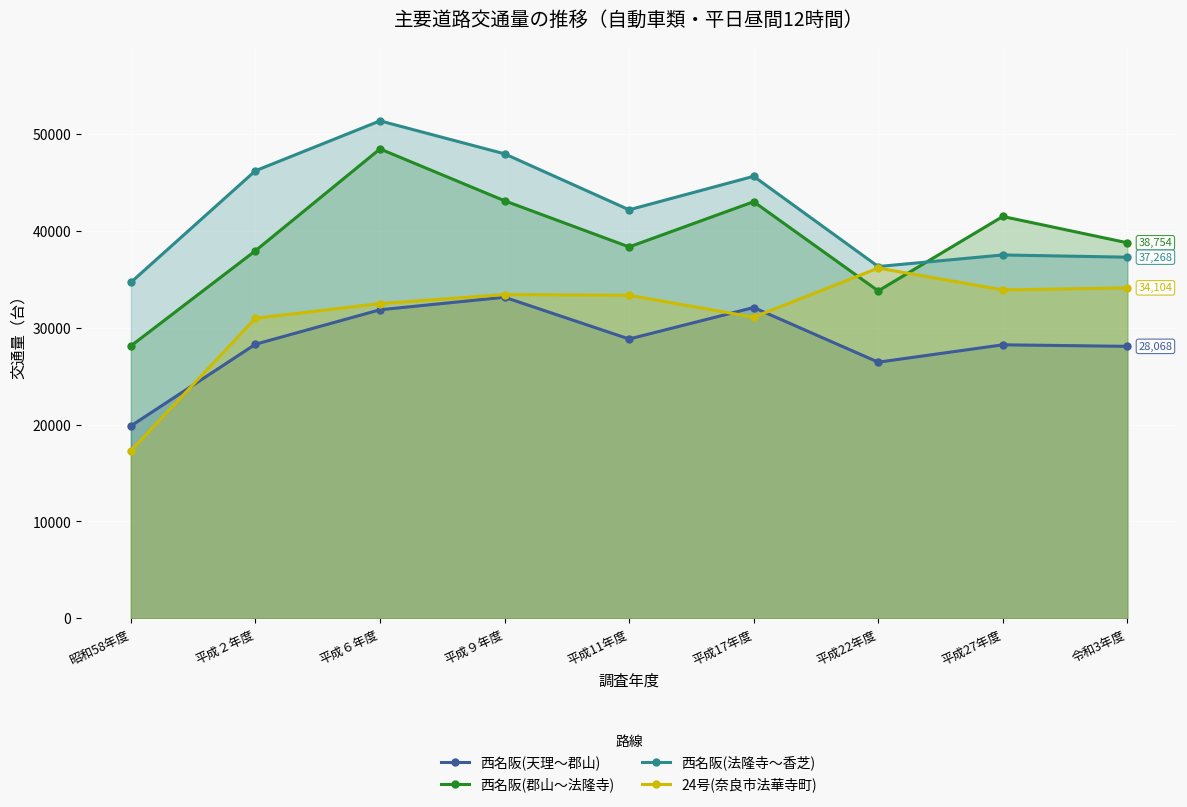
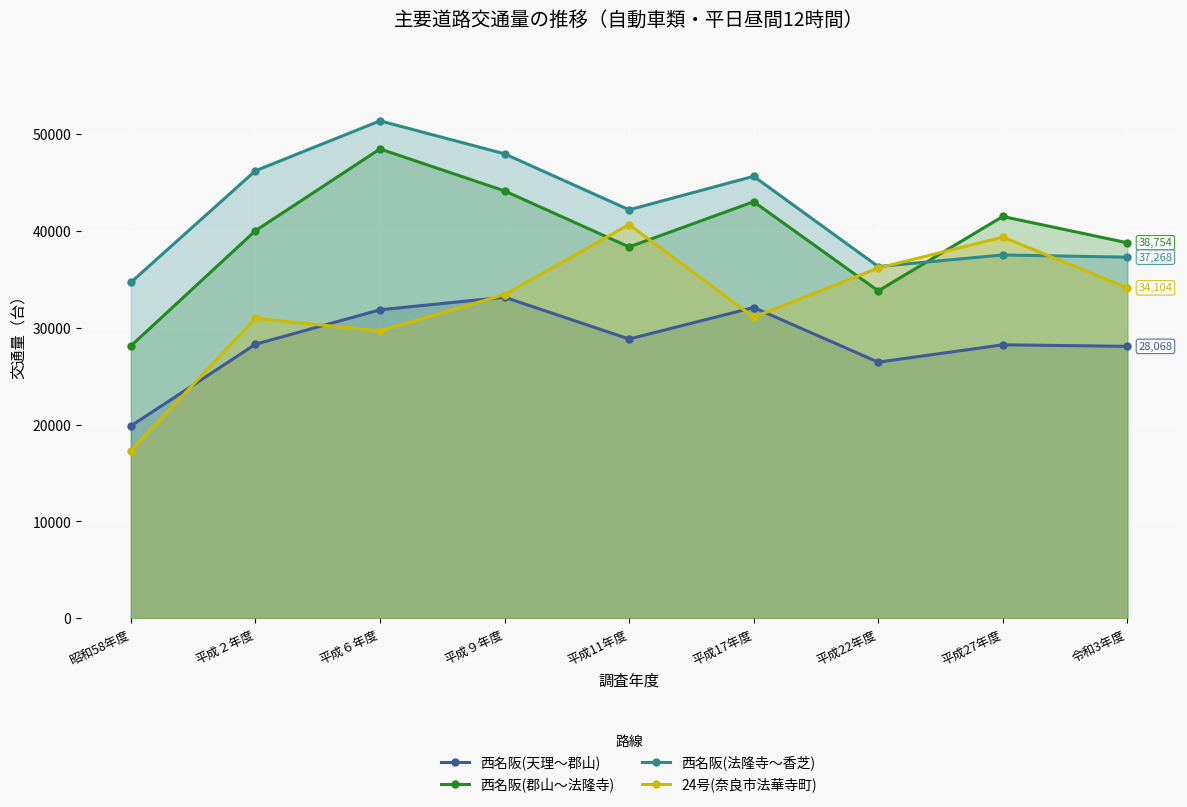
  {
    "西名阪(郡山～法隆寺)": {
      "昭和58年度": 28000,
-     "平成２年度": 38000,
+     "平成２年度": 40000,
      "平成６年度": 48000,
-     "平成９年度": 43000,
+     "平成９年度": 44000,
      "平成11年度": 38000,
      "平成17年度": 43000,
      "平成22年度": 34000,
      "平成27年度": 41000
    },
    "24号(奈良市法華寺町)": {
      "昭和58年度": 17000,
      "平成２年度": 31000,
-     "平成６年度": 32000,
+     "平成６年度": 30000,
      "平成９年度": 33000,
-     "平成11年度": 33000,
+     "平成11年度": 41000,
      "平成17年度": 31000,
-     "平成27年度": 34000
+     "平成27年度": 39000
    }
  }
